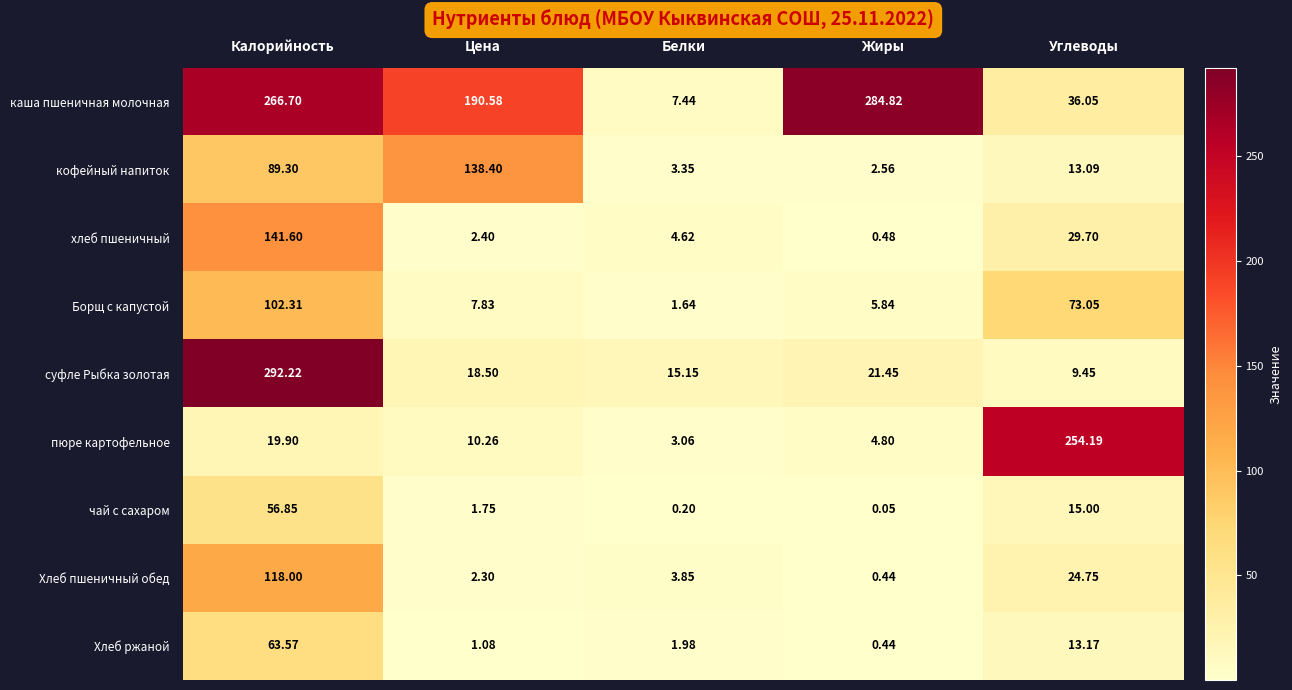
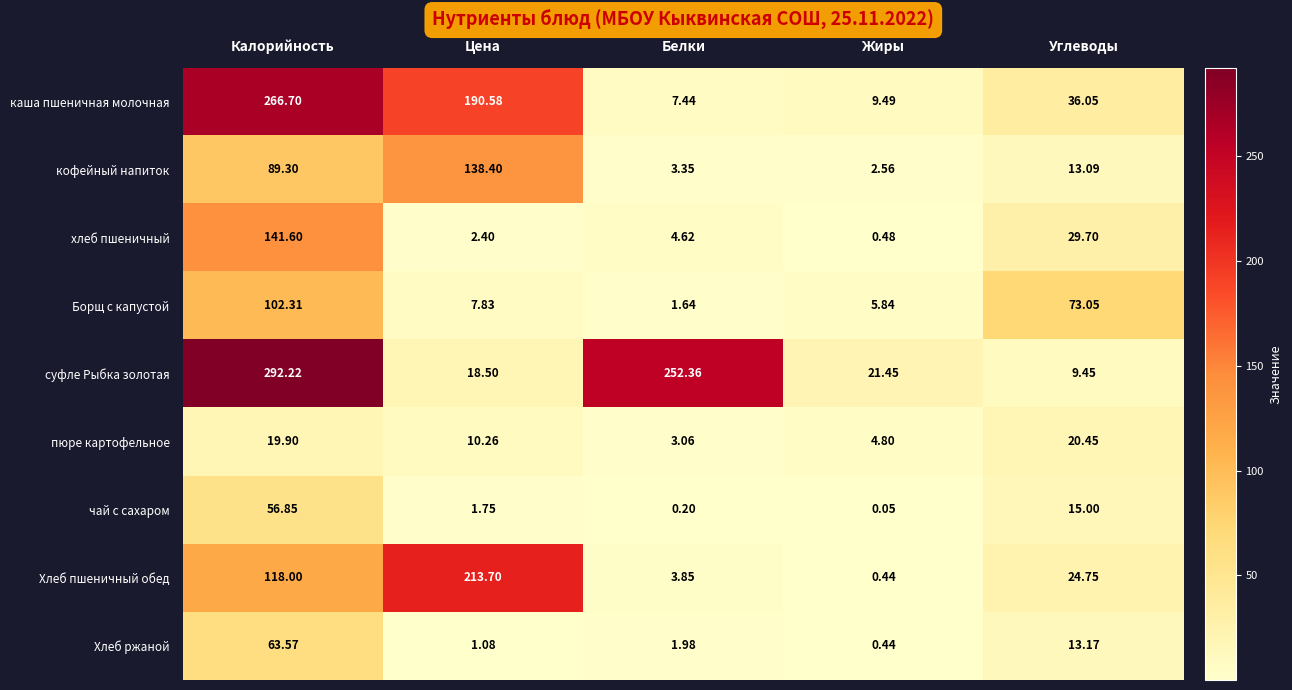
  {
    "каша пшеничная молочная": {
      "Калорийность": 266.70,
      "Цена": 190.58,
      "Белки": 7.44,
-     "Жиры": 284.82,
+     "Жиры": 9.49,
      "Углеводы": 36.05
    },
    "кофейный напиток": {
      "Калорийность": 89.30,
      "Цена": 138.40,
      "Белки": 3.35,
      "Жиры": 2.56,
      "Углеводы": 13.09
    },
    "хлеб пшеничный": {
      "Калорийность": 141.60,
      "Цена": 2.40,
      "Белки": 4.62,
      "Жиры": 0.48,
      "Углеводы": 29.70
    },
    "Борщ с капустой": {
      "Калорийность": 102.31,
      "Цена": 7.83,
      "Белки": 1.64,
      "Жиры": 5.84,
      "Углеводы": 73.05
    },
    "суфле Рыбка золотая": {
      "Калорийность": 292.22,
      "Цена": 18.50,
-     "Белки": 15.15,
+     "Белки": 252.36,
      "Жиры": 21.45,
      "Углеводы": 9.45
    },
    "пюре картофельное": {
      "Калорийность": 19.90,
      "Цена": 10.26,
      "Белки": 3.06,
      "Жиры": 4.80,
-     "Углеводы": 254.19
+     "Углеводы": 20.45
    },
    "чай с сахаром": {
      "Калорийность": 56.85,
      "Цена": 1.75,
      "Белки": 0.20,
      "Жиры": 0.05,
      "Углеводы": 15.00
    },
    "Хлеб пшеничный обед": {
      "Калорийность": 118.00,
-     "Цена": 2.30,
+     "Цена": 213.70,
      "Белки": 3.85,
      "Жиры": 0.44,
      "Углеводы": 24.75
    },
    "Хлеб ржаной": {
      "Калорийность": 63.57,
      "Цена": 1.08,
      "Белки": 1.98,
      "Жиры": 0.44,
      "Углеводы": 13.17
    }
  }
